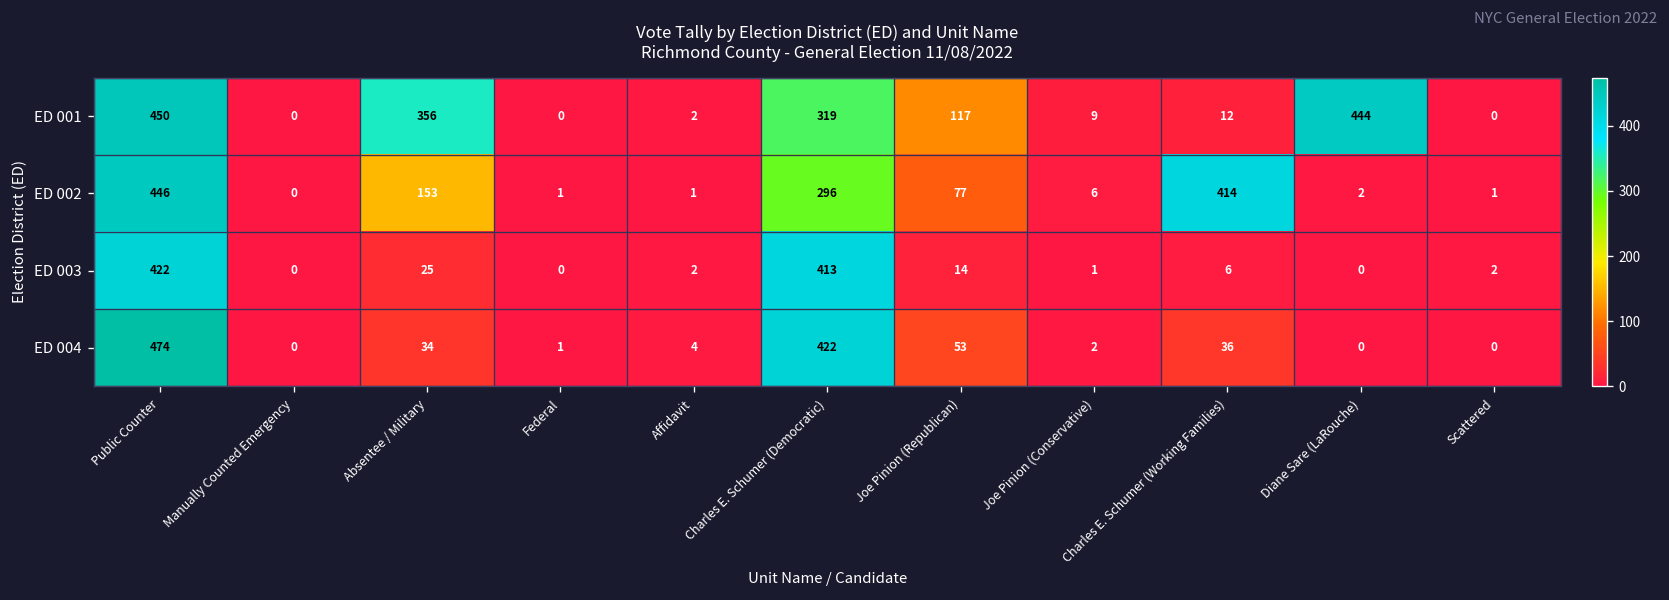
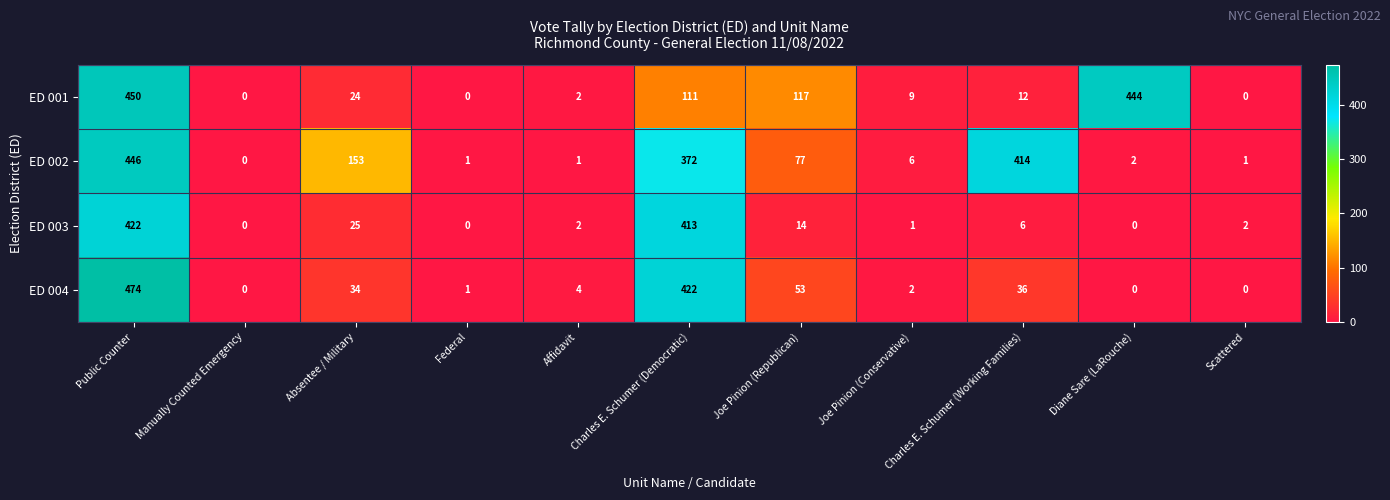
  {
    "ED 001": {
      "Public Counter": 450,
      "Manually Counted Emergency": 0,
-     "Absentee / Military": 356,
+     "Absentee / Military": 24,
      "Federal": 0,
      "Affidavit": 2,
-     "Charles E. Schumer (Democratic)": 319,
+     "Charles E. Schumer (Democratic)": 111,
      "Joe Pinion (Republican)": 117,
      "Joe Pinion (Conservative)": 9,
      "Charles E. Schumer (Working Families)": 12,
      "Diane Sare (LaRouche)": 444,
      "Scattered": 0
    },
    "ED 002": {
      "Public Counter": 446,
      "Manually Counted Emergency": 0,
      "Absentee / Military": 153,
      "Federal": 1,
      "Affidavit": 1,
-     "Charles E. Schumer (Democratic)": 296,
+     "Charles E. Schumer (Democratic)": 372,
      "Joe Pinion (Republican)": 77,
      "Joe Pinion (Conservative)": 6,
      "Charles E. Schumer (Working Families)": 414,
      "Diane Sare (LaRouche)": 2,
      "Scattered": 1
    },
    "ED 003": {
      "Public Counter": 422,
      "Manually Counted Emergency": 0,
      "Absentee / Military": 25,
      "Federal": 0,
      "Affidavit": 2,
      "Charles E. Schumer (Democratic)": 413,
      "Joe Pinion (Republican)": 14,
      "Joe Pinion (Conservative)": 1,
      "Charles E. Schumer (Working Families)": 6,
      "Diane Sare (LaRouche)": 0,
      "Scattered": 2
    },
    "ED 004": {
      "Public Counter": 474,
      "Manually Counted Emergency": 0,
      "Absentee / Military": 34,
      "Federal": 1,
      "Affidavit": 4,
      "Charles E. Schumer (Democratic)": 422,
      "Joe Pinion (Republican)": 53,
      "Joe Pinion (Conservative)": 2,
      "Charles E. Schumer (Working Families)": 36,
      "Diane Sare (LaRouche)": 0,
      "Scattered": 0
    }
  }
